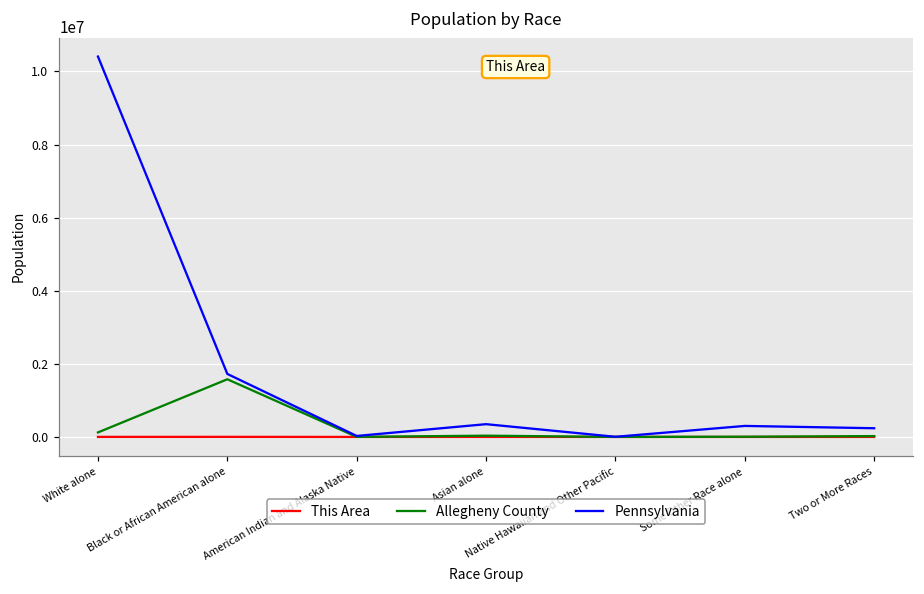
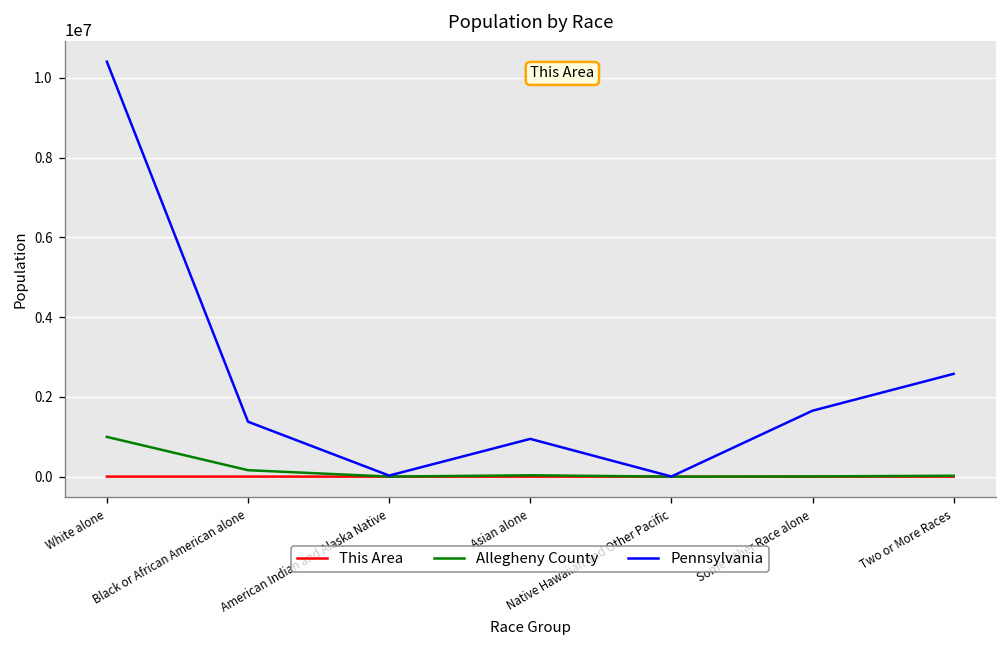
  {
    "This Area": {
      "White alone": 0,
      "Black or African American alone": 0
    },
    "Allegheny County": {
-     "White alone": 100000,
-     "Black or African American alone": 1600000
+     "White alone": 1000000,
+     "Black or African American alone": 200000
    },
    "Pennsylvania": {
      "White alone": 10400000,
-     "Black or African American alone": 1700000,
-     "Asian alone": 300000,
-     "Some Other Race alone": 300000,
-     "Two or More Races": 200000
+     "Black or African American alone": 1400000,
+     "Asian alone": 900000,
+     "Some Other Race alone": 1700000,
+     "Two or More Races": 2600000
    }
  }
